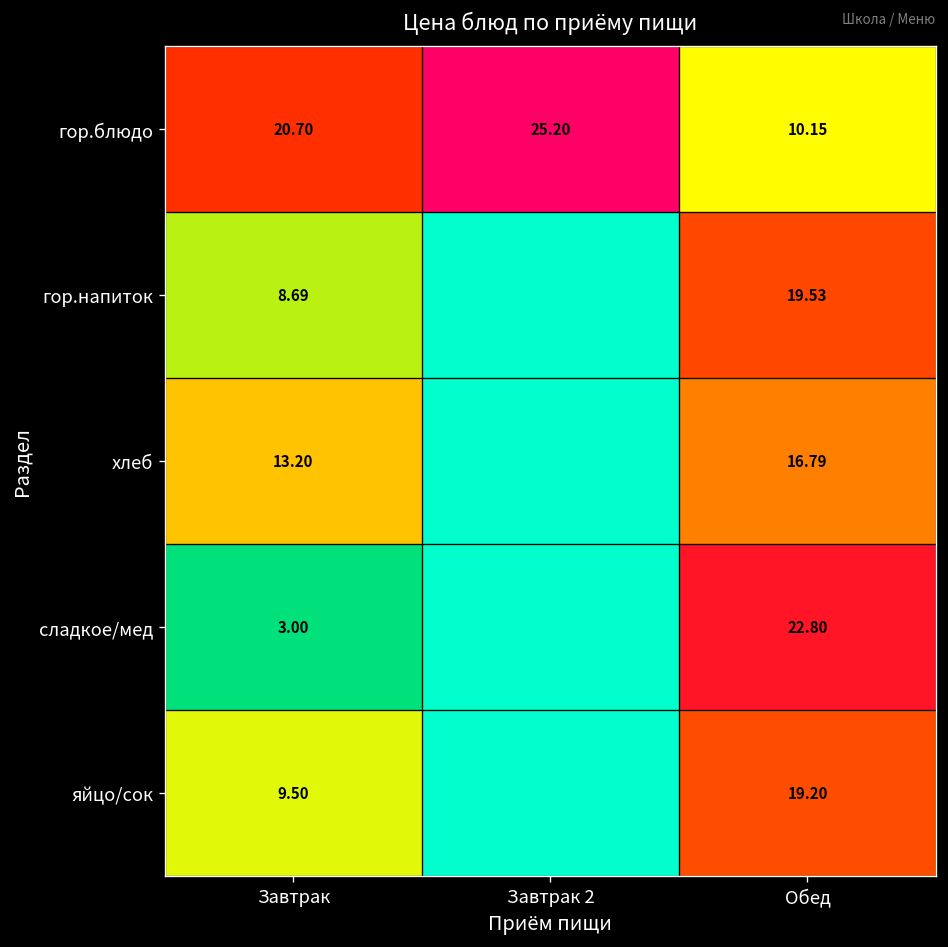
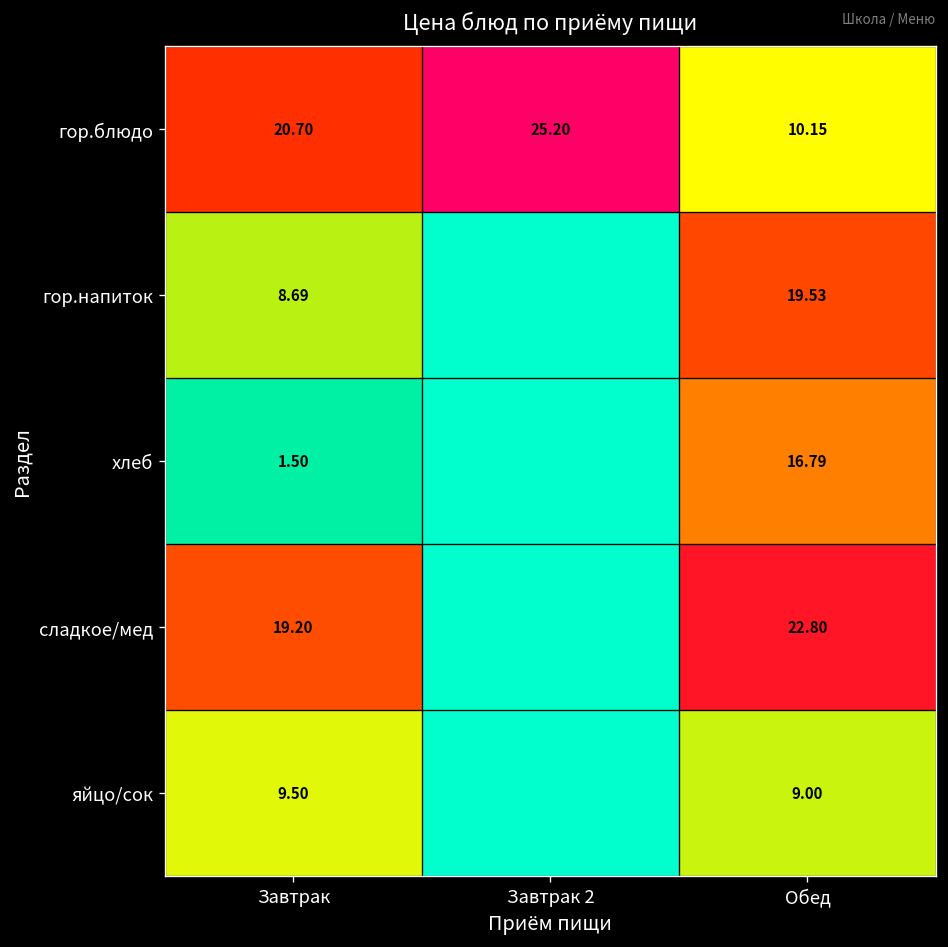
  {
    "гор.блюдо": {
      "Завтрак": 20.70,
      "Завтрак 2": 25.20,
      "Обед": 10.15
    },
    "гор.напиток": {
      "Завтрак": 8.69,
      "Обед": 19.53
    },
    "хлеб": {
-     "Завтрак": 13.20,
+     "Завтрак": 1.50,
      "Обед": 16.79
    },
    "сладкое/мед": {
-     "Завтрак": 3.00,
+     "Завтрак": 19.20,
      "Обед": 22.80
    },
    "яйцо/сок": {
      "Завтрак": 9.50,
-     "Обед": 19.20
+     "Обед": 9.00
    }
  }
